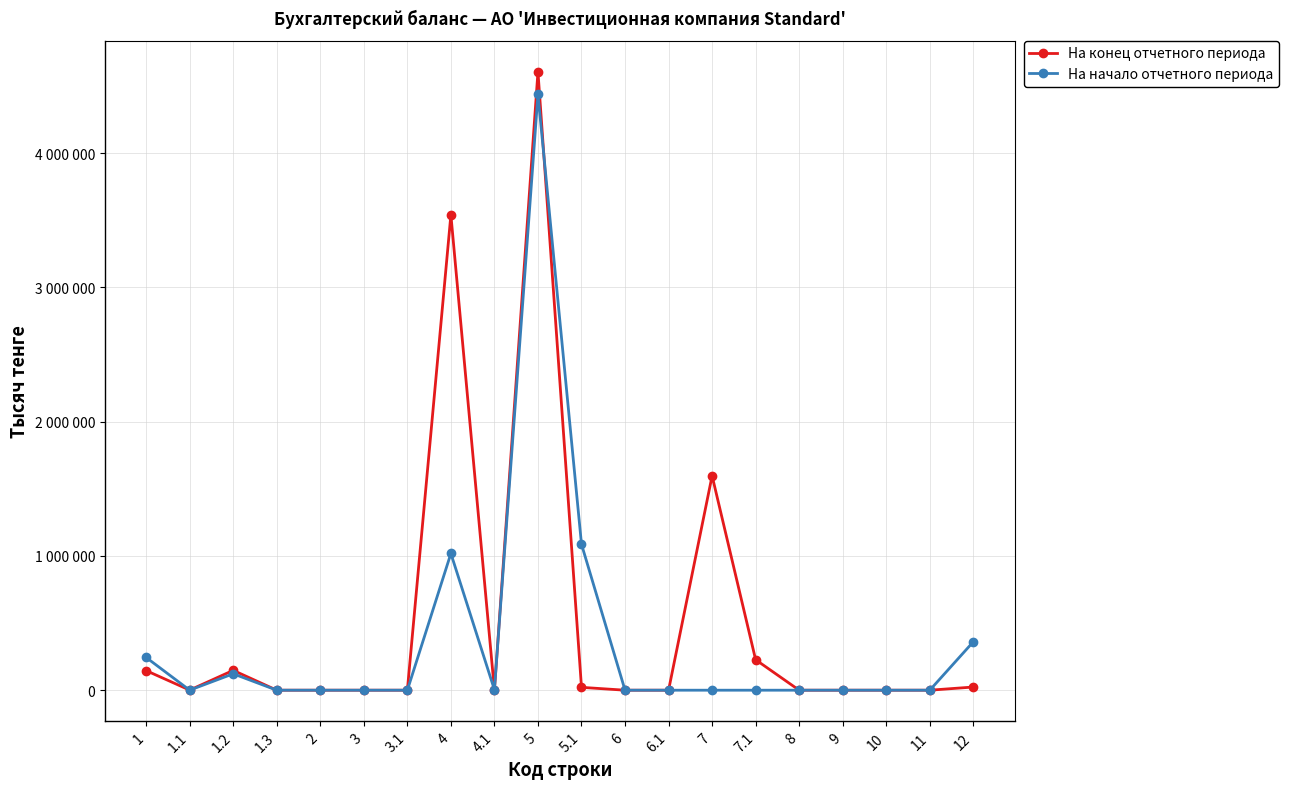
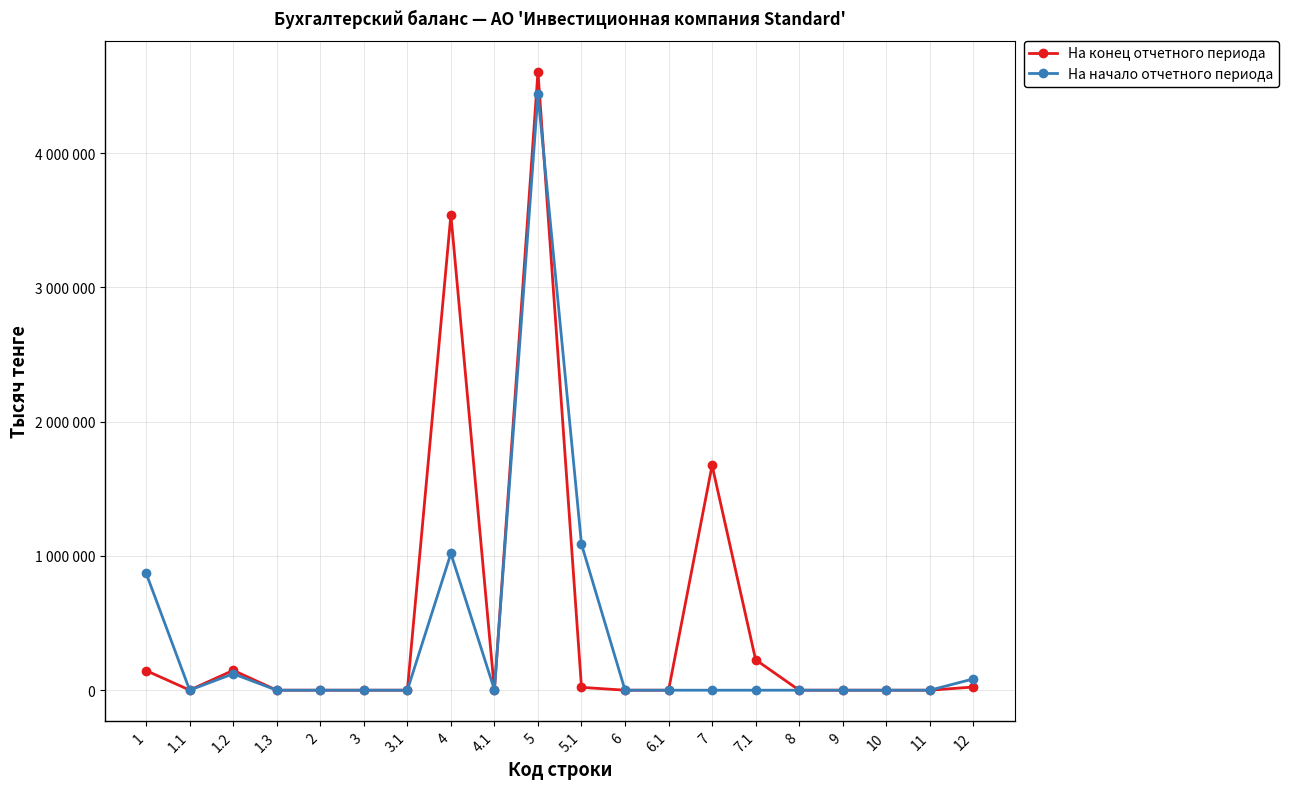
  {
    "На конец отчетного периода": {
      "1": 150000,
      "1.2": 150000,
      "4": 3540000,
      "5": 4610000,
      "5.1": 20000,
-     "7": 1600000,
+     "7": 1670000,
      "7.1": 230000,
      "12": 20000
    },
    "На начало отчетного периода": {
-     "1": 240000,
+     "1": 870000,
      "1.2": 120000,
      "4": 1020000,
      "5": 4440000,
      "5.1": 1090000,
      "7": 0,
      "7.1": 0,
-     "12": 360000
+     "12": 80000
    }
  }
